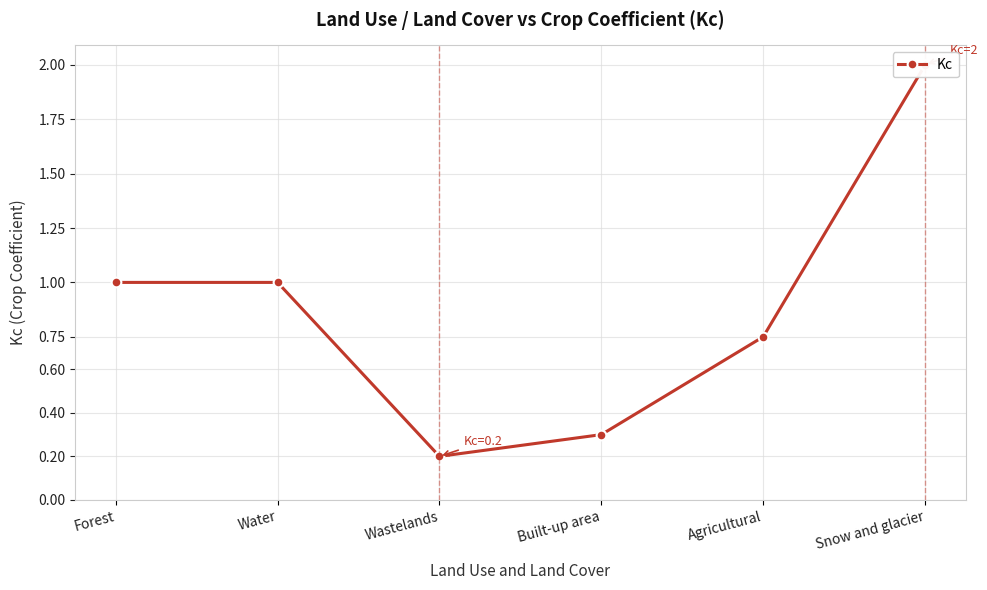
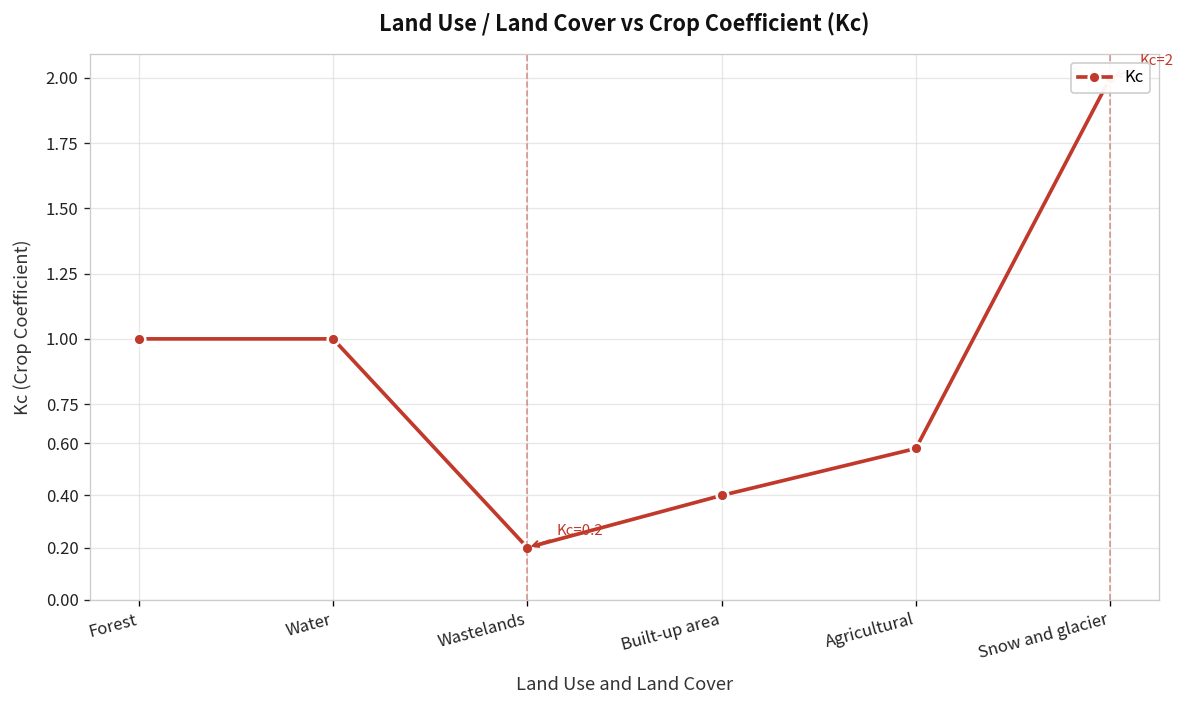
  {
    "Forest": 1.00,
    "Water": 1.00,
-   "Built-up area": 0.3,
-   "Agricultural": 0.75
+   "Built-up area": 0.4,
+   "Agricultural": 0.58
  }
